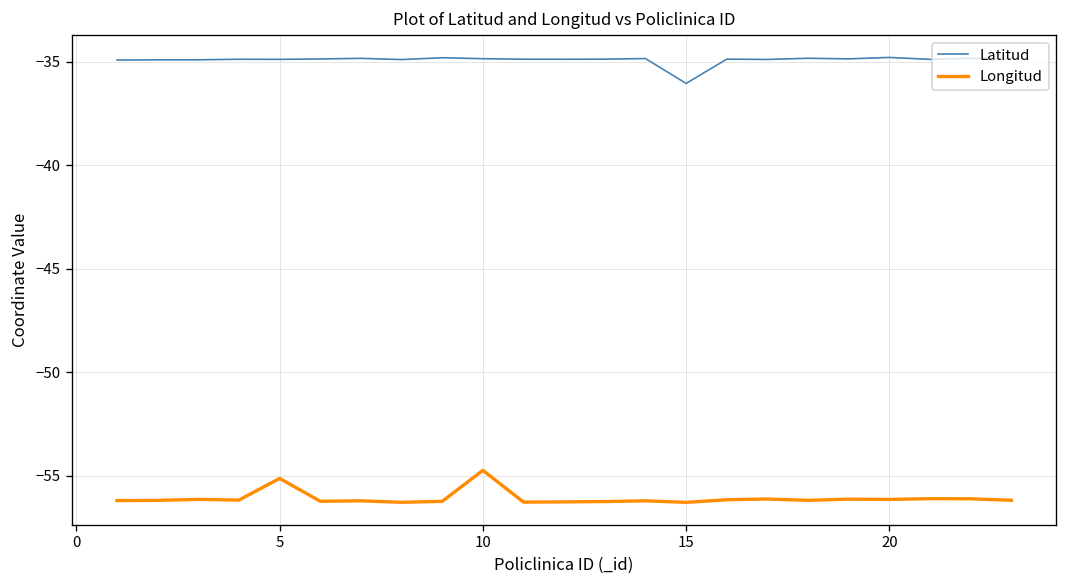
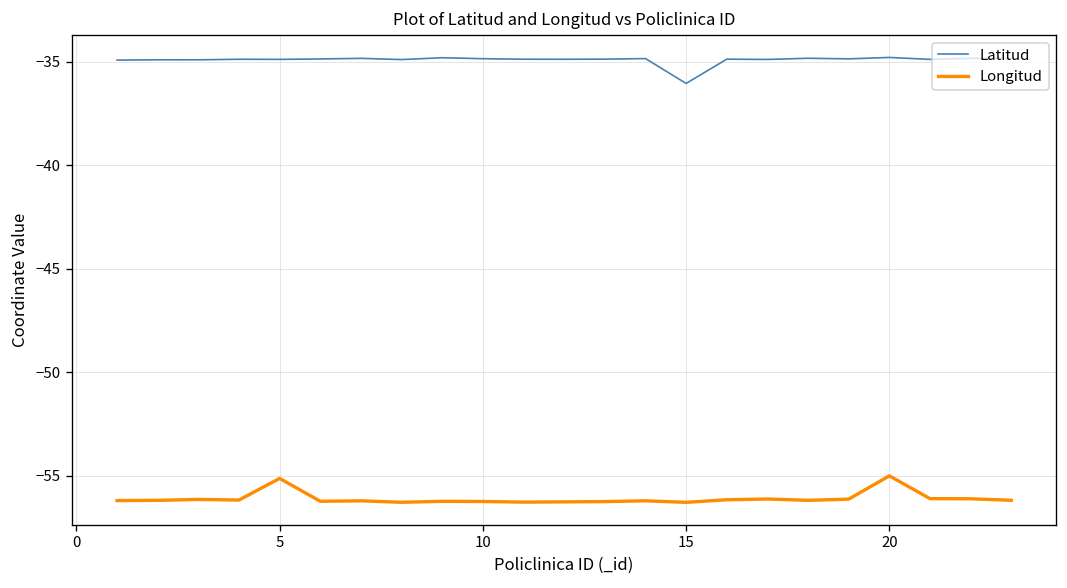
  {
    "Latitud": {
      "5": -34.9,
      "10": -34.8,
      "15": -36.0,
      "20": -34.8
    },
    "Longitud": {
      "5": -55.1,
-     "10": -54.7,
+     "10": -56.2,
      "15": -56.3,
-     "20": -56.1
+     "20": -55.0
    }
  }
